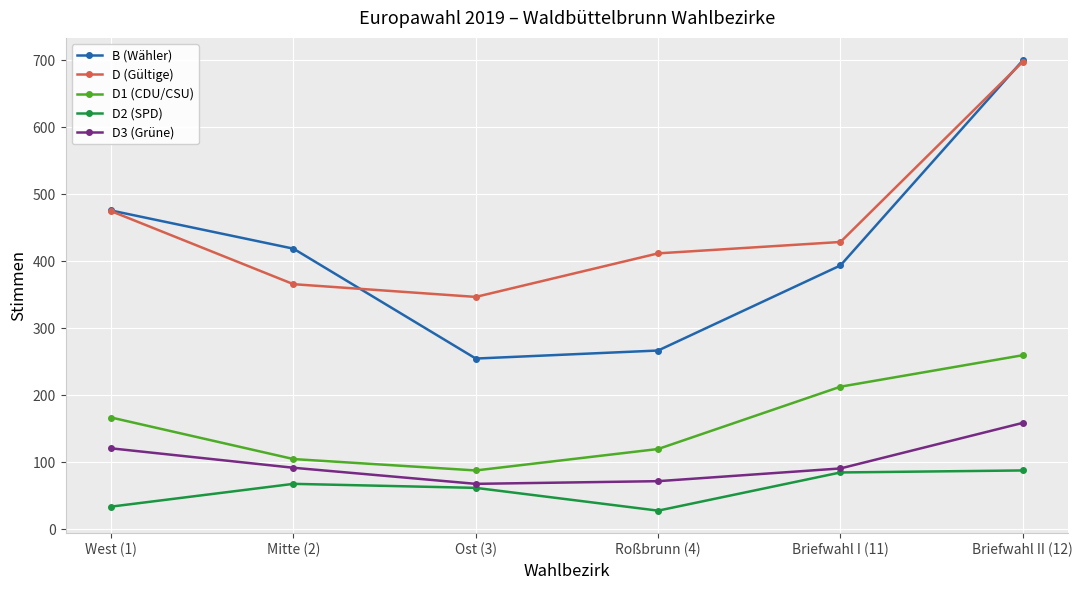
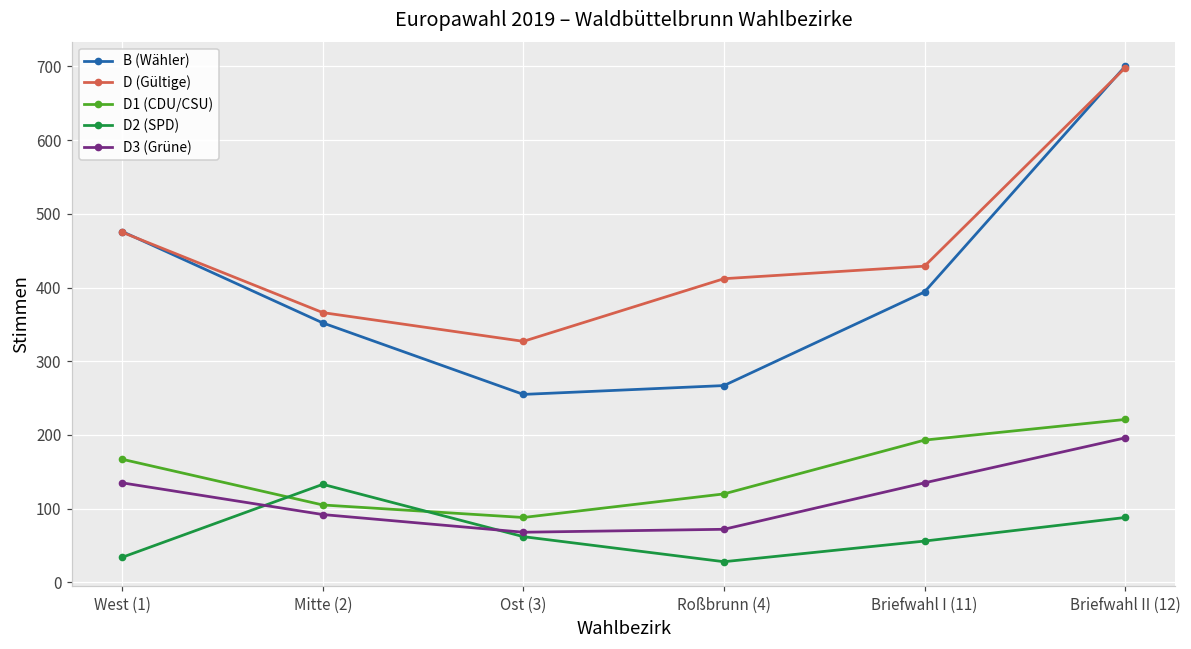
  {
    "B (Wähler)": {
-     "Mitte (2)": 420,
+     "Mitte (2)": 350,
      "Ost (3)": 260,
      "Roßbrunn (4)": 270,
      "Briefwahl I (11)": 390
    },
    "D (Gültige)": {
      "Mitte (2)": 370,
-     "Ost (3)": 350,
+     "Ost (3)": 330,
      "Roßbrunn (4)": 410,
      "Briefwahl I (11)": 430
    },
    "D1 (CDU/CSU)": {
      "West (1)": 170,
      "Mitte (2)": 110,
      "Ost (3)": 90,
      "Roßbrunn (4)": 120,
-     "Briefwahl I (11)": 210,
-     "Briefwahl II (12)": 260
+     "Briefwahl I (11)": 190,
+     "Briefwahl II (12)": 220
    },
    "D2 (SPD)": {
      "West (1)": 30,
-     "Mitte (2)": 70,
+     "Mitte (2)": 130,
      "Ost (3)": 60,
      "Roßbrunn (4)": 30,
-     "Briefwahl I (11)": 90,
+     "Briefwahl I (11)": 60,
      "Briefwahl II (12)": 90
    },
    "D3 (Grüne)": {
-     "West (1)": 120,
+     "West (1)": 140,
      "Mitte (2)": 90,
      "Ost (3)": 70,
      "Roßbrunn (4)": 70,
-     "Briefwahl I (11)": 90,
-     "Briefwahl II (12)": 160
+     "Briefwahl I (11)": 140,
+     "Briefwahl II (12)": 200
    }
  }
